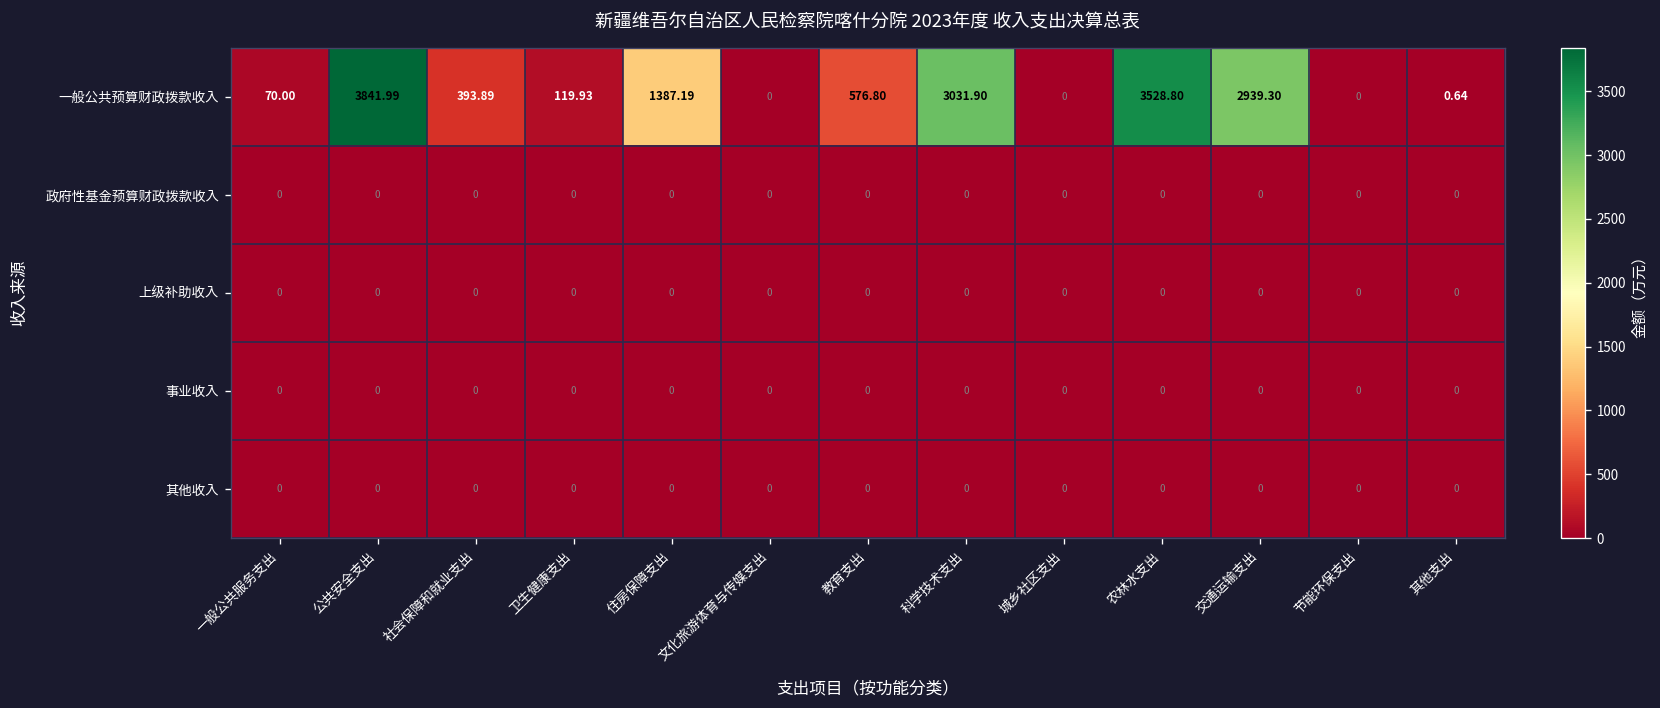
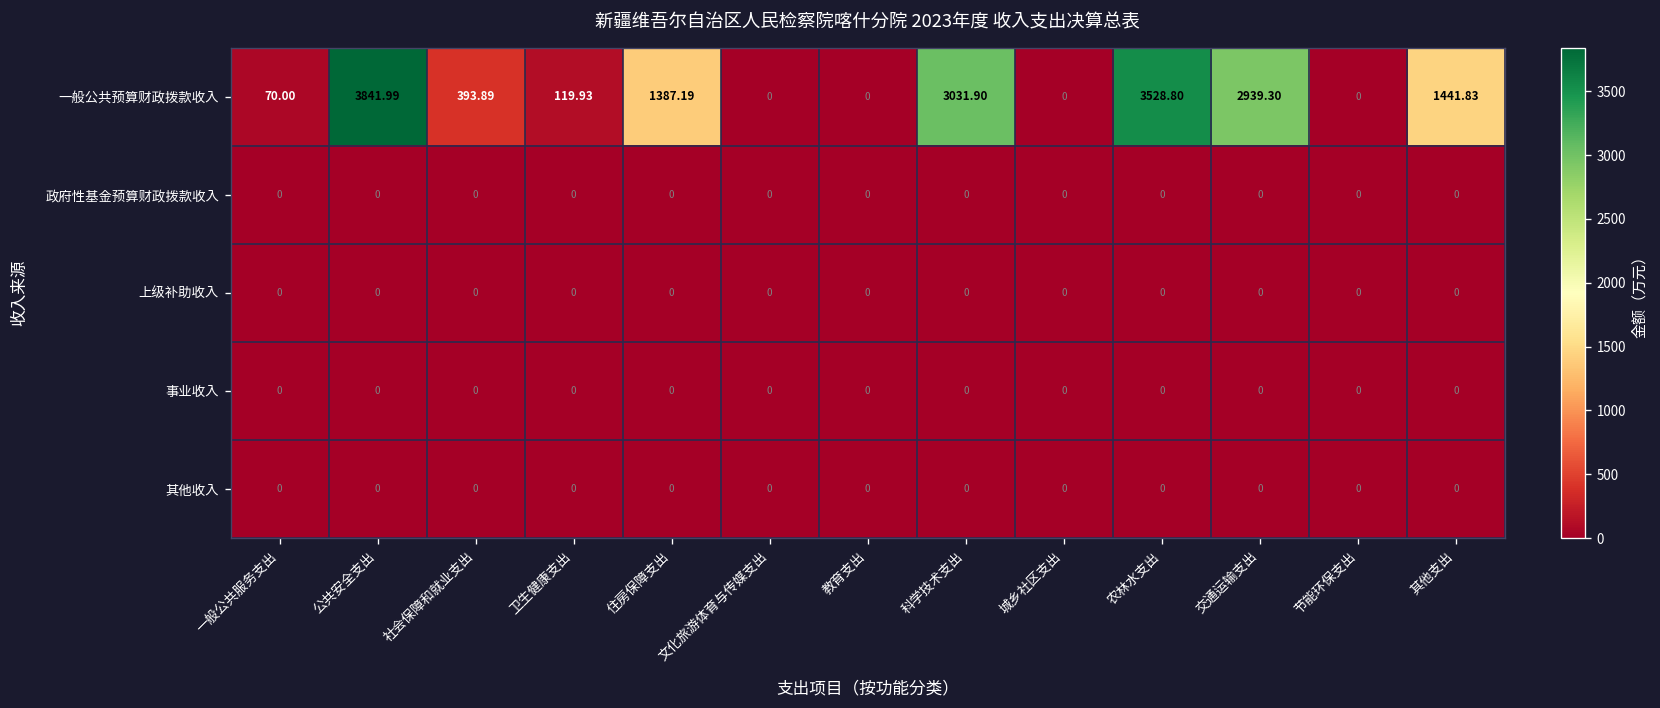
  {
    "一般公共预算财政拨款收入": {
      "一般公共服务支出": 70.00,
      "公共安全支出": 3841.99,
      "社会保障和就业支出": 393.89,
      "卫生健康支出": 119.93,
      "住房保障支出": 1387.19,
      "文化旅游体育与传媒支出": 0,
-     "教育支出": 576.80,
+     "教育支出": 0,
      "科学技术支出": 3031.90,
      "城乡社区支出": 0,
      "农林水支出": 3528.80,
      "交通运输支出": 2939.30,
      "节能环保支出": 0,
-     "其他支出": 0.64
+     "其他支出": 1441.83
    },
    "政府性基金预算财政拨款收入": {
      "一般公共服务支出": 0,
      "公共安全支出": 0,
      "社会保障和就业支出": 0,
      "卫生健康支出": 0,
      "住房保障支出": 0,
      "文化旅游体育与传媒支出": 0,
      "教育支出": 0,
      "科学技术支出": 0,
      "城乡社区支出": 0,
      "农林水支出": 0,
      "交通运输支出": 0,
      "节能环保支出": 0,
      "其他支出": 0
    },
    "上级补助收入": {
      "一般公共服务支出": 0,
      "公共安全支出": 0,
      "社会保障和就业支出": 0,
      "卫生健康支出": 0,
      "住房保障支出": 0,
      "文化旅游体育与传媒支出": 0,
      "教育支出": 0,
      "科学技术支出": 0,
      "城乡社区支出": 0,
      "农林水支出": 0,
      "交通运输支出": 0,
      "节能环保支出": 0,
      "其他支出": 0
    },
    "事业收入": {
      "一般公共服务支出": 0,
      "公共安全支出": 0,
      "社会保障和就业支出": 0,
      "卫生健康支出": 0,
      "住房保障支出": 0,
      "文化旅游体育与传媒支出": 0,
      "教育支出": 0,
      "科学技术支出": 0,
      "城乡社区支出": 0,
      "农林水支出": 0,
      "交通运输支出": 0,
      "节能环保支出": 0,
      "其他支出": 0
    },
    "其他收入": {
      "一般公共服务支出": 0,
      "公共安全支出": 0,
      "社会保障和就业支出": 0,
      "卫生健康支出": 0,
      "住房保障支出": 0,
      "文化旅游体育与传媒支出": 0,
      "教育支出": 0,
      "科学技术支出": 0,
      "城乡社区支出": 0,
      "农林水支出": 0,
      "交通运输支出": 0,
      "节能环保支出": 0,
      "其他支出": 0
    }
  }
